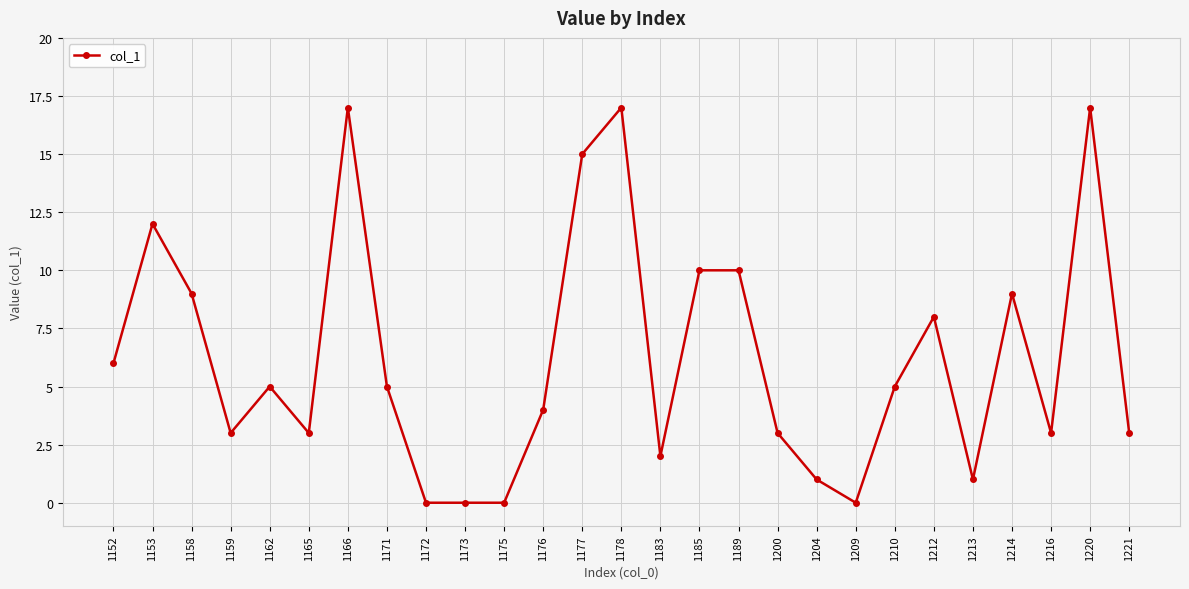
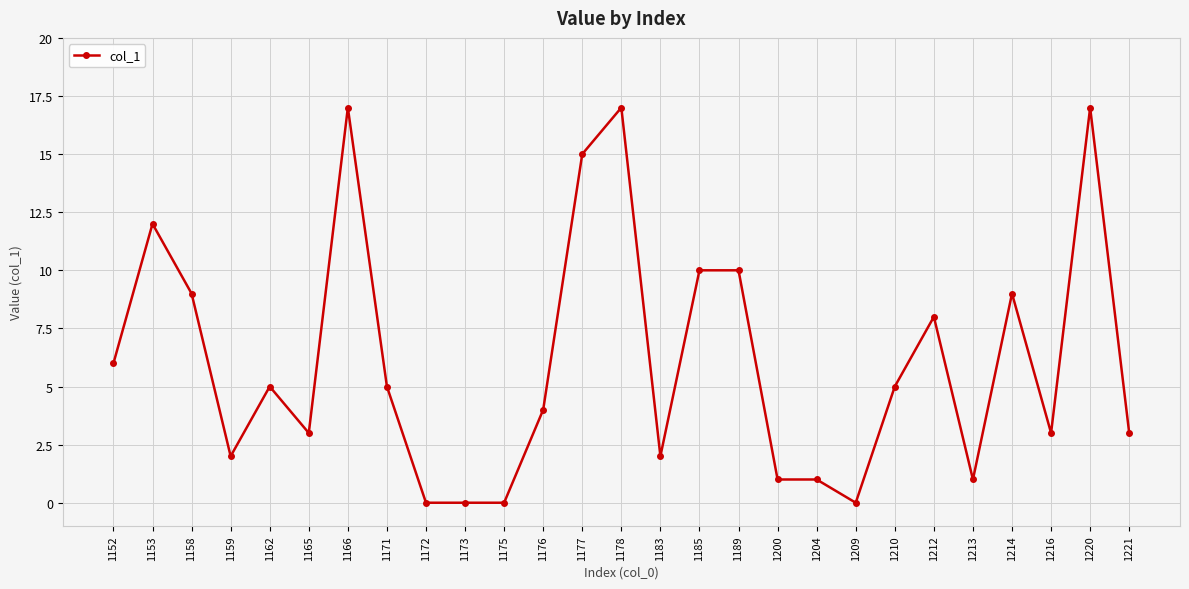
  {
    "1152": 6,
    "1153": 12,
    "1158": 9,
-   "1159": 3,
+   "1159": 2,
    "1162": 5,
    "1165": 3,
    "1166": 17,
    "1171": 5,
    "1172": 0,
    "1173": 0,
    "1175": 0,
    "1176": 4,
    "1177": 15,
    "1178": 17,
    "1183": 2,
    "1185": 10,
    "1189": 10,
-   "1200": 3,
+   "1200": 1,
    "1204": 1,
    "1209": 0,
    "1210": 5,
    "1212": 8,
    "1213": 1,
    "1214": 9,
    "1216": 3,
    "1220": 17,
    "1221": 3
  }
